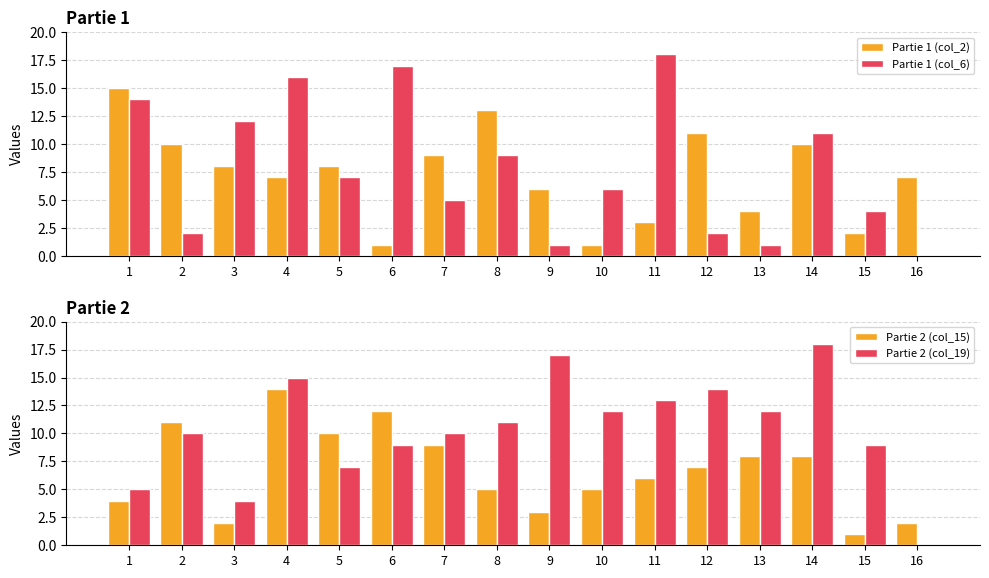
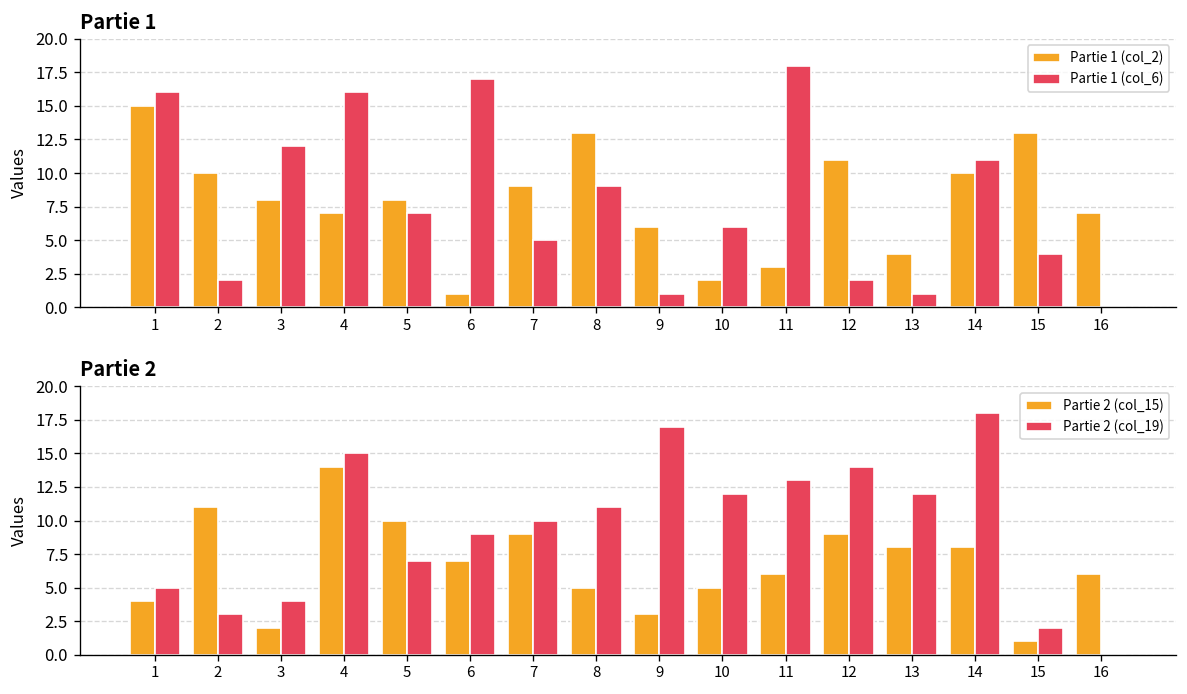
  {
    "Partie 1": {
      "Partie 1 (col_2)": {
        "1": 15,
        "2": 10,
        "3": 8,
        "4": 7,
        "5": 8,
        "6": 1,
        "7": 9,
        "8": 13,
        "9": 6,
-       "10": 1,
+       "10": 2,
        "11": 3,
        "12": 11,
        "13": 4,
        "14": 10,
-       "15": 2,
+       "15": 13,
        "16": 7
      },
      "Partie 1 (col_6)": {
-       "1": 14,
+       "1": 16,
        "2": 2,
        "3": 12,
        "4": 16,
        "5": 7,
        "6": 17,
        "7": 5,
        "8": 9,
        "9": 1,
        "10": 6,
        "11": 18,
        "12": 2,
        "13": 1,
        "14": 11,
        "15": 4,
        "16": 0
      }
    },
    "Partie 2": {
      "Partie 2 (col_15)": {
        "1": 4,
        "2": 11,
        "3": 2,
        "4": 14,
        "5": 10,
-       "6": 12,
+       "6": 7,
        "7": 9,
        "8": 5,
        "9": 3,
        "10": 5,
        "11": 6,
-       "12": 7,
+       "12": 9,
        "13": 8,
        "14": 8,
        "15": 1,
-       "16": 2
+       "16": 6
      },
      "Partie 2 (col_19)": {
        "1": 5,
-       "2": 10,
+       "2": 3,
        "3": 4,
        "4": 15,
        "5": 7,
        "6": 9,
        "7": 10,
        "8": 11,
        "9": 17,
        "10": 12,
        "11": 13,
        "12": 14,
        "13": 12,
        "14": 18,
-       "15": 9,
+       "15": 2,
        "16": 0
      }
    }
  }
